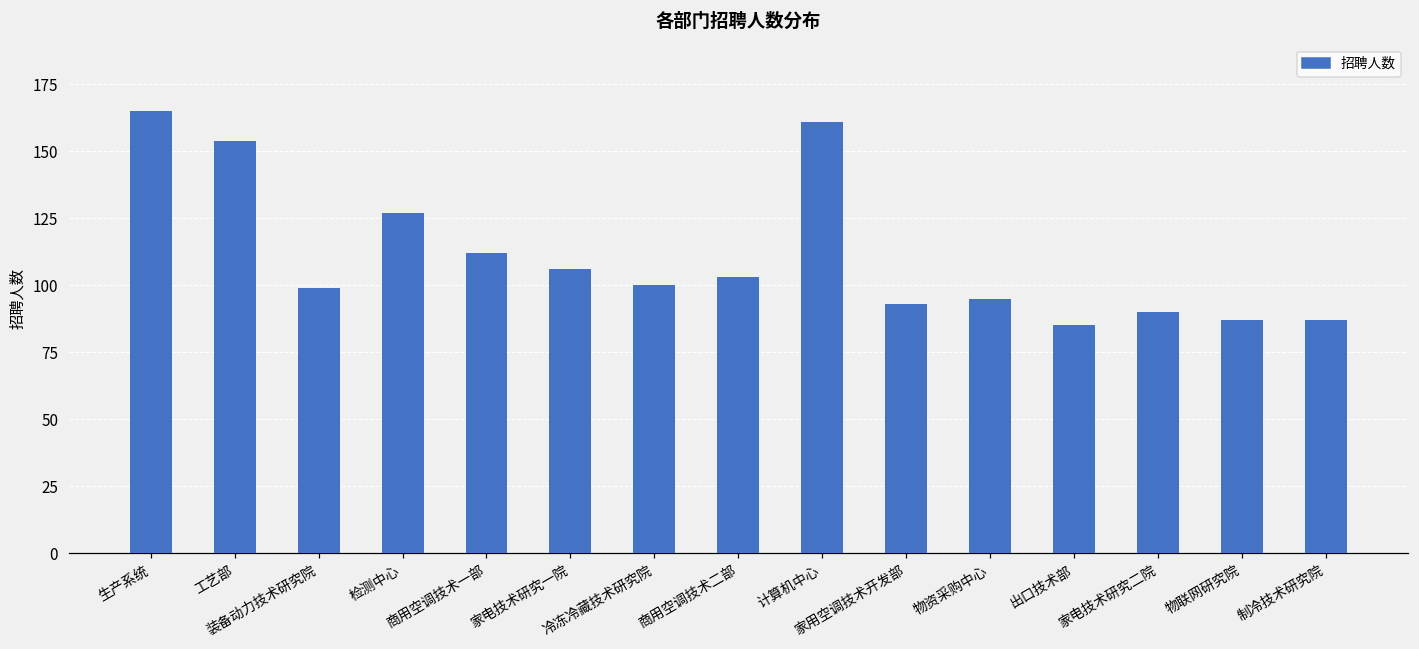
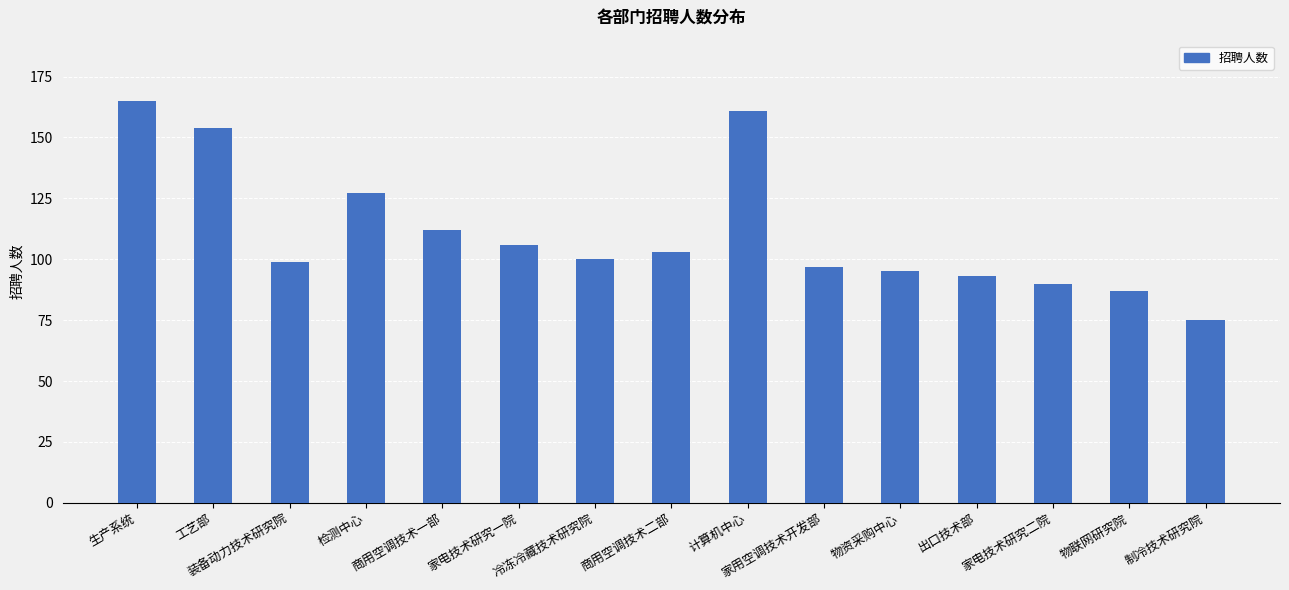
  {
    "生产系统": 165,
    "工艺部": 154,
    "装备动力技术研究院": 99,
    "检测中心": 127,
    "商用空调技术一部": 112,
    "家电技术研究一院": 106,
    "冷冻冷藏技术研究院": 100,
    "商用空调技术二部": 103,
    "计算机中心": 161,
-   "家用空调技术开发部": 93,
+   "家用空调技术开发部": 97,
    "物资采购中心": 95,
-   "出口技术部": 85,
+   "出口技术部": 93,
    "家电技术研究二院": 90,
    "物联网研究院": 87,
-   "制冷技术研究院": 87
+   "制冷技术研究院": 75
  }
